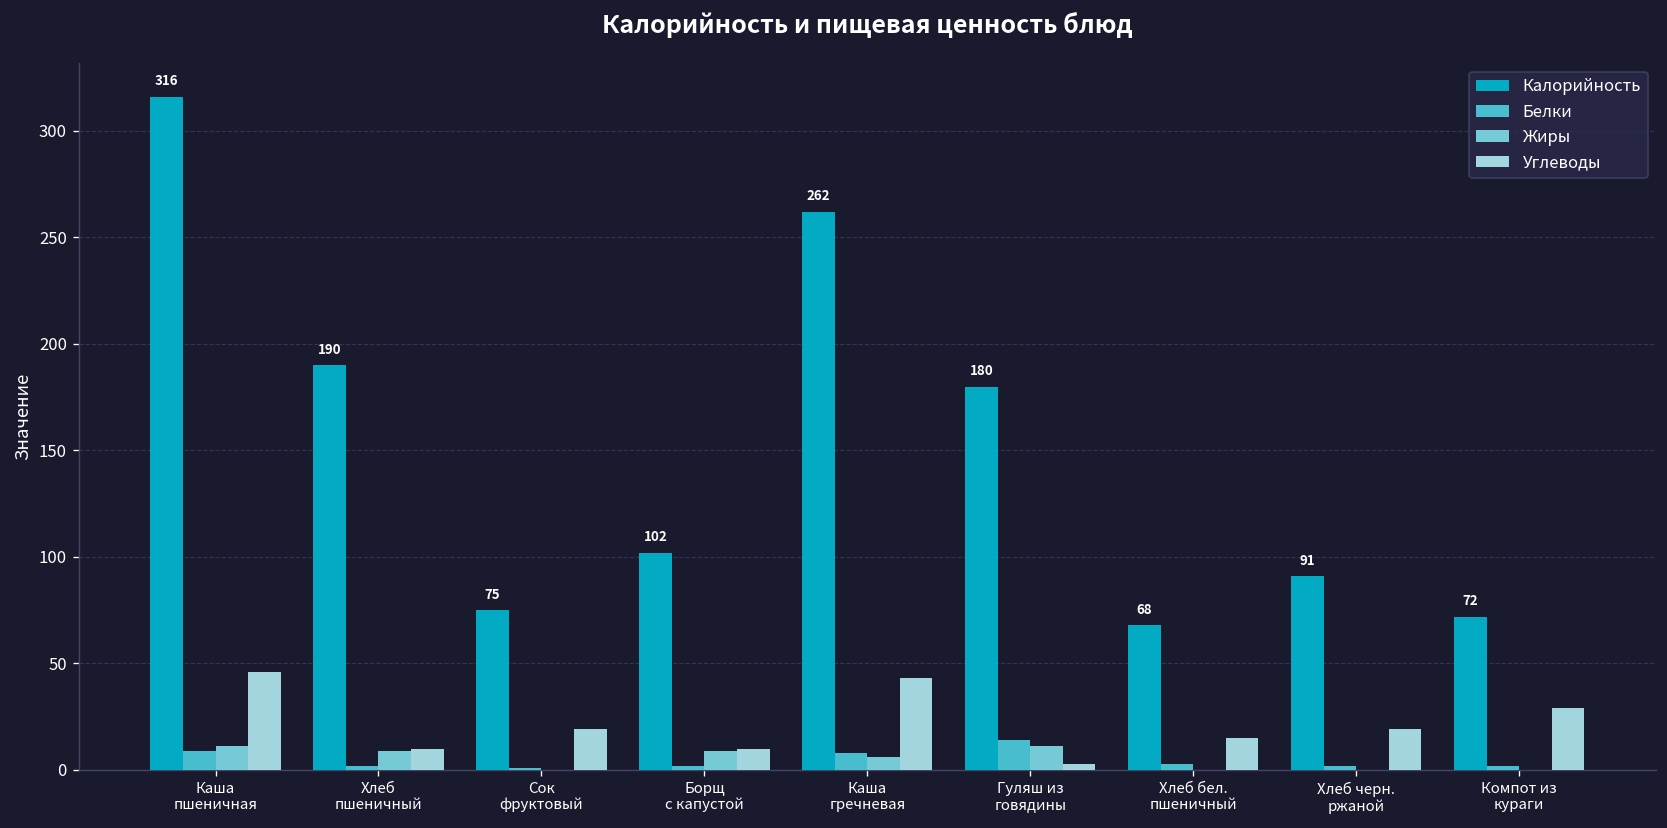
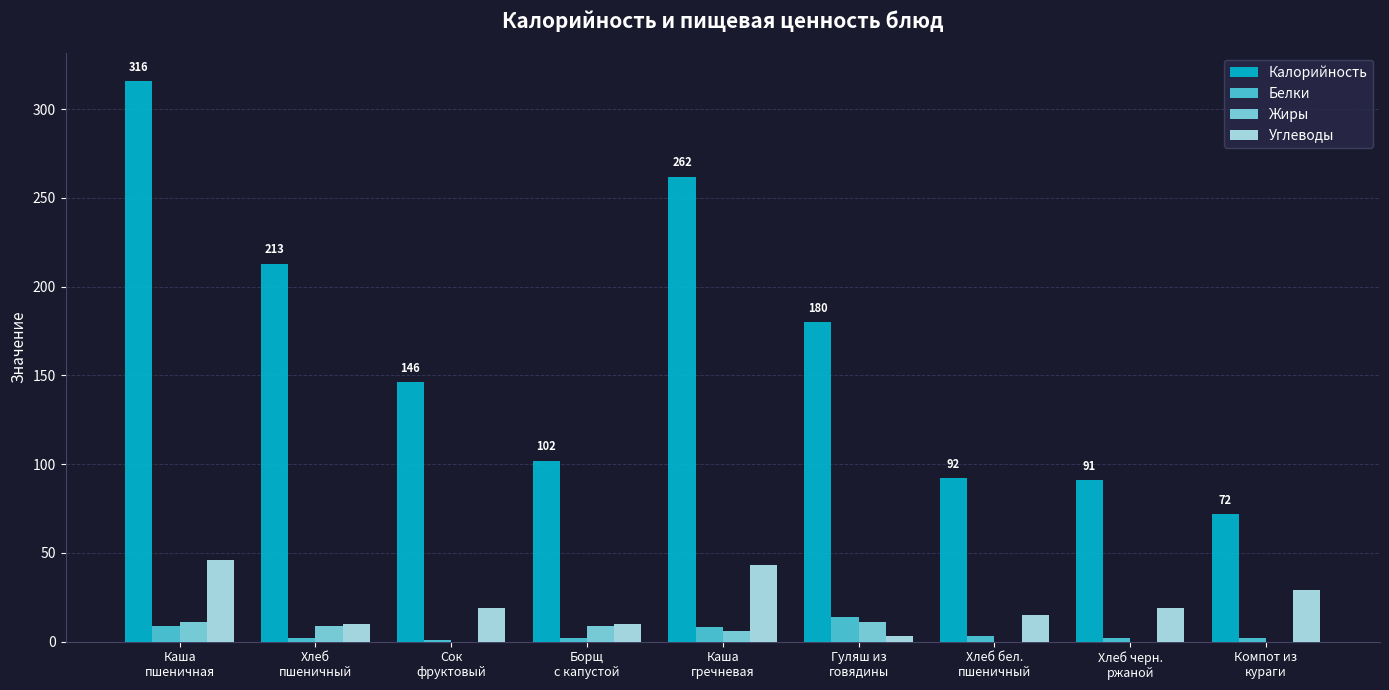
  {
    "Калорийность": {
      "Каша пшеничная": 316,
-     "Хлеб пшеничный": 190,
-     "Сок фруктовый": 75,
+     "Хлеб пшеничный": 213,
+     "Сок фруктовый": 146,
      "Борщ с капустой": 102,
      "Каша гречневая": 262,
      "Гуляш из говядины": 180,
-     "Хлеб бел. пшеничный": 68,
+     "Хлеб бел. пшеничный": 92,
      "Хлеб черн. ржаной": 91,
      "Компот из кураги": 72
    }
  }
